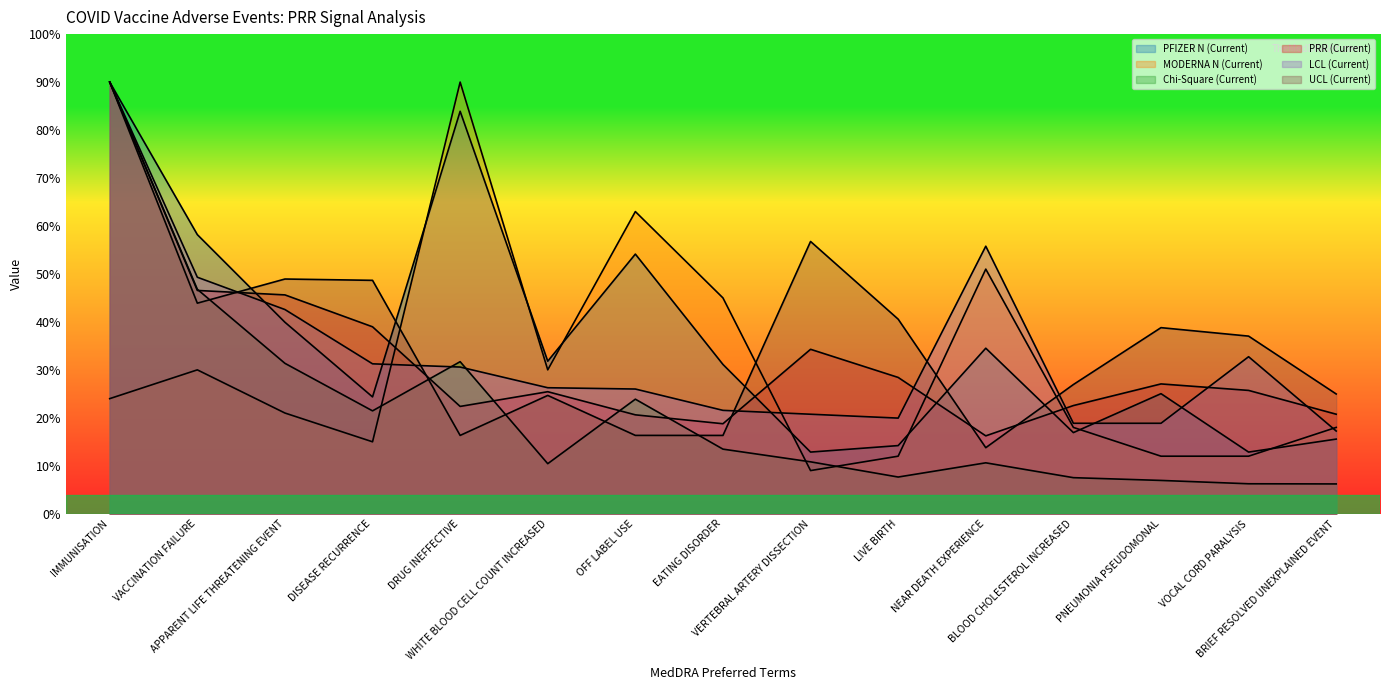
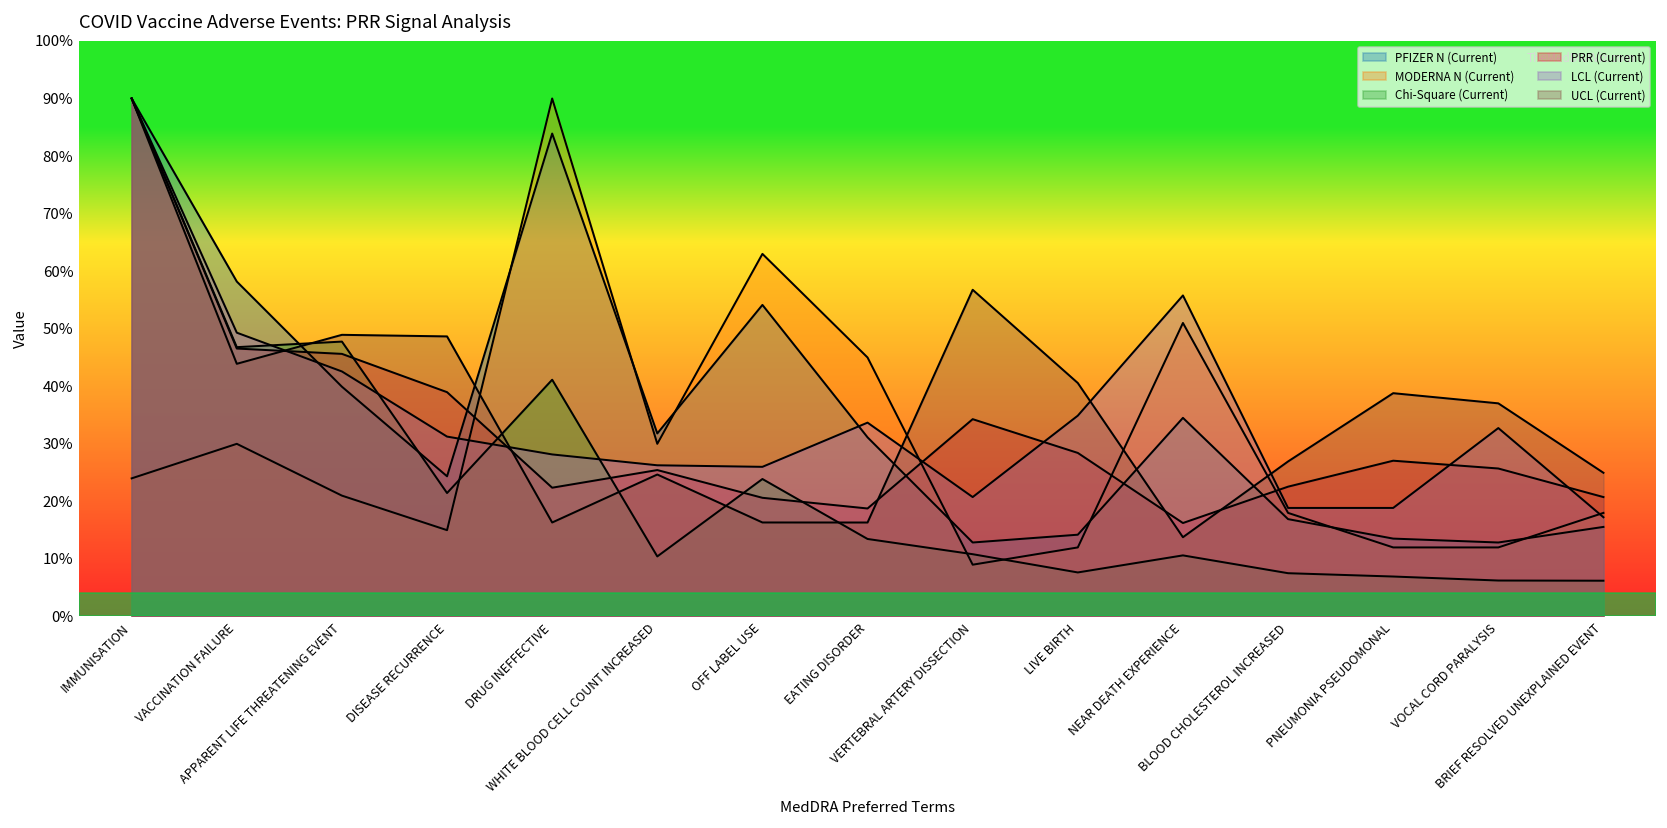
  {
    "PFIZER N (Current)": {
      "VACCINATION FAILURE": "58%",
      "APPARENT LIFE THREATENING EVENT": "40%",
      "DISEASE RECURRENCE": "24%",
      "DRUG INEFFECTIVE": "84%",
      "WHITE BLOOD CELL COUNT INCREASED": "32%",
      "OFF LABEL USE": "54%",
      "EATING DISORDER": "31%",
      "VERTEBRAL ARTERY DISSECTION": "13%",
      "LIVE BIRTH": "14%",
      "NEAR DEATH EXPERIENCE": "35%",
      "BLOOD CHOLESTEROL INCREASED": "17%",
-     "PNEUMONIA PSEUDOMONAL": "25%",
+     "PNEUMONIA PSEUDOMONAL": "14%",
      "VOCAL CORD PARALYSIS": "13%",
      "BRIEF RESOLVED UNEXPLAINED EVENT": "16%"
    },
    "Chi-Square (Current)": {
-     "APPARENT LIFE THREATENING EVENT": "31%",
+     "APPARENT LIFE THREATENING EVENT": "48%",
      "DISEASE RECURRENCE": "21%",
-     "DRUG INEFFECTIVE": "32%",
+     "DRUG INEFFECTIVE": "41%",
      "WHITE BLOOD CELL COUNT INCREASED": "10%",
      "OFF LABEL USE": "24%",
      "EATING DISORDER": "13%",
      "VERTEBRAL ARTERY DISSECTION": "11%",
      "LIVE BIRTH": "8%",
      "NEAR DEATH EXPERIENCE": "11%",
      "BLOOD CHOLESTEROL INCREASED": "8%",
      "PNEUMONIA PSEUDOMONAL": "7%",
      "VOCAL CORD PARALYSIS": "6%",
      "BRIEF RESOLVED UNEXPLAINED EVENT": "6%"
    },
    "LCL (Current)": {
      "VACCINATION FAILURE": "49%",
      "APPARENT LIFE THREATENING EVENT": "43%",
      "DISEASE RECURRENCE": "31%",
-     "DRUG INEFFECTIVE": "31%",
+     "DRUG INEFFECTIVE": "28%",
      "WHITE BLOOD CELL COUNT INCREASED": "26%",
      "OFF LABEL USE": "26%",
-     "EATING DISORDER": "22%",
+     "EATING DISORDER": "34%",
      "VERTEBRAL ARTERY DISSECTION": "21%",
-     "LIVE BIRTH": "20%",
+     "LIVE BIRTH": "35%",
      "NEAR DEATH EXPERIENCE": "56%",
      "BLOOD CHOLESTEROL INCREASED": "19%",
      "PNEUMONIA PSEUDOMONAL": "19%",
      "VOCAL CORD PARALYSIS": "33%",
      "BRIEF RESOLVED UNEXPLAINED EVENT": "17%"
    }
  }
